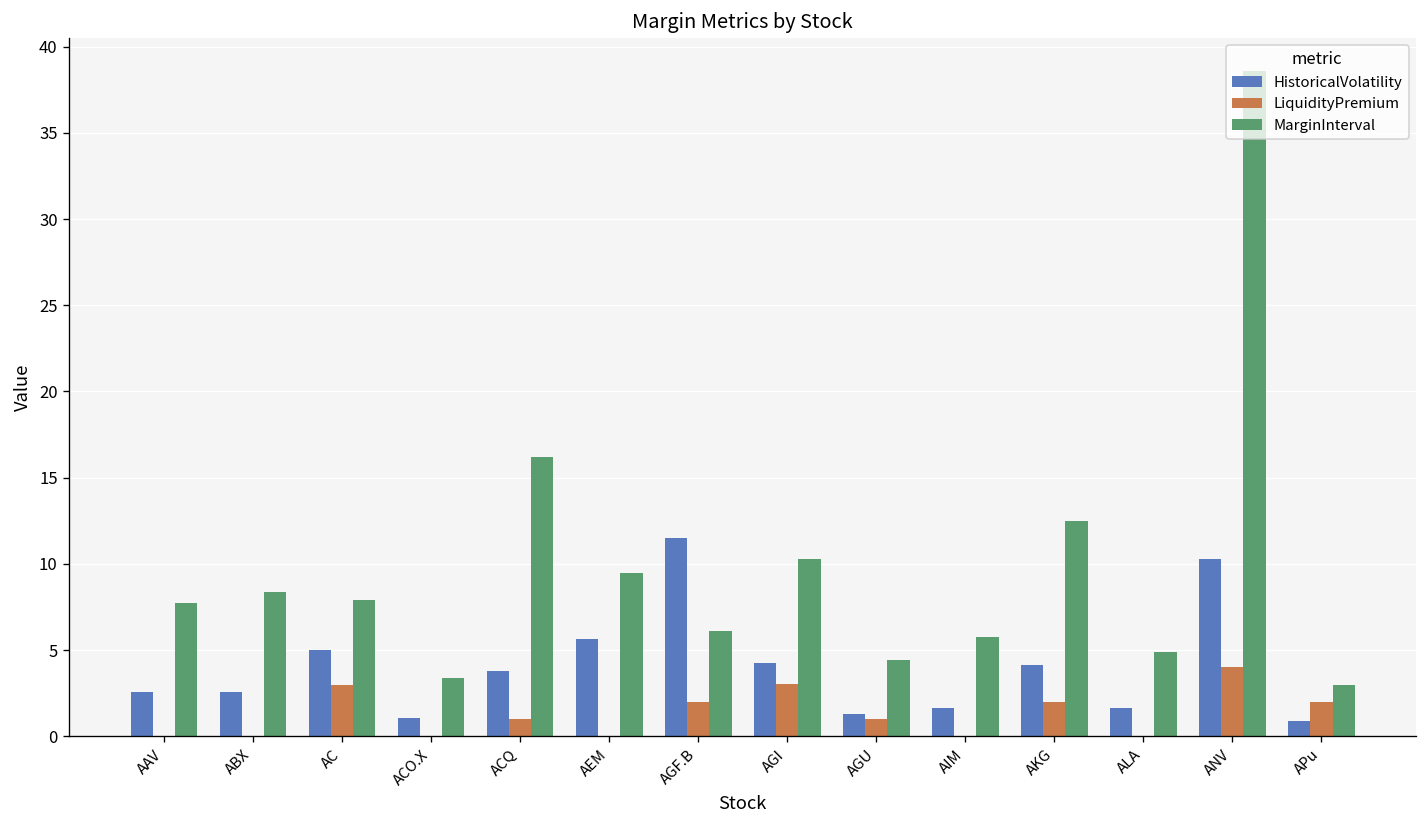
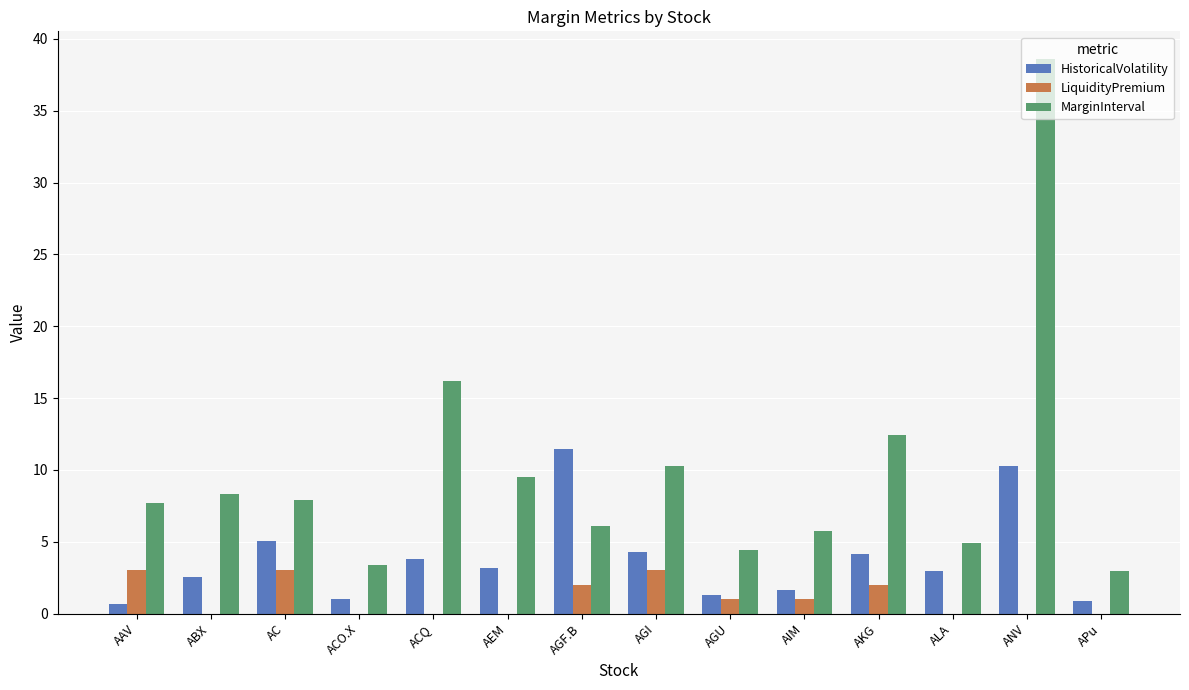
  {
    "HistoricalVolatility": {
-     "AAV": 2.6,
+     "AAV": 0.6,
      "ABX": 2.6,
      "AC": 5.0,
      "ACO.X": 1.0,
      "ACQ": 3.8,
-     "AEM": 5.6,
+     "AEM": 3.2,
      "AGF.B": 11.5,
      "AGI": 4.2,
      "AGU": 1.3,
      "AIM": 1.7,
      "AKG": 4.2,
-     "ALA": 1.6,
+     "ALA": 3.0,
      "ANV": 10.3,
      "APu": 0.9
    },
    "LiquidityPremium": {
-     "AAV": 0,
+     "AAV": 3,
      "ABX": 0,
      "AC": 3,
      "ACO.X": 0,
-     "ACQ": 1,
+     "ACQ": 0,
      "AEM": 0,
      "AGF.B": 2,
      "AGI": 3,
      "AGU": 1,
-     "AIM": 0,
+     "AIM": 1,
      "AKG": 2,
      "ALA": 0,
-     "ANV": 4,
-     "APu": 2
+     "ANV": 0,
+     "APu": 0
    },
    "MarginInterval": {
      "AAV": 7.7,
      "ABX": 8.4,
      "AC": 7.9,
      "ACO.X": 3.4,
      "ACQ": 16.2,
      "AEM": 9.5,
      "AGF.B": 6.1,
      "AGI": 10.3,
      "AGU": 4.4,
      "AIM": 5.7,
      "AKG": 12.5,
      "ALA": 4.9,
      "APu": 3.0
    }
  }
